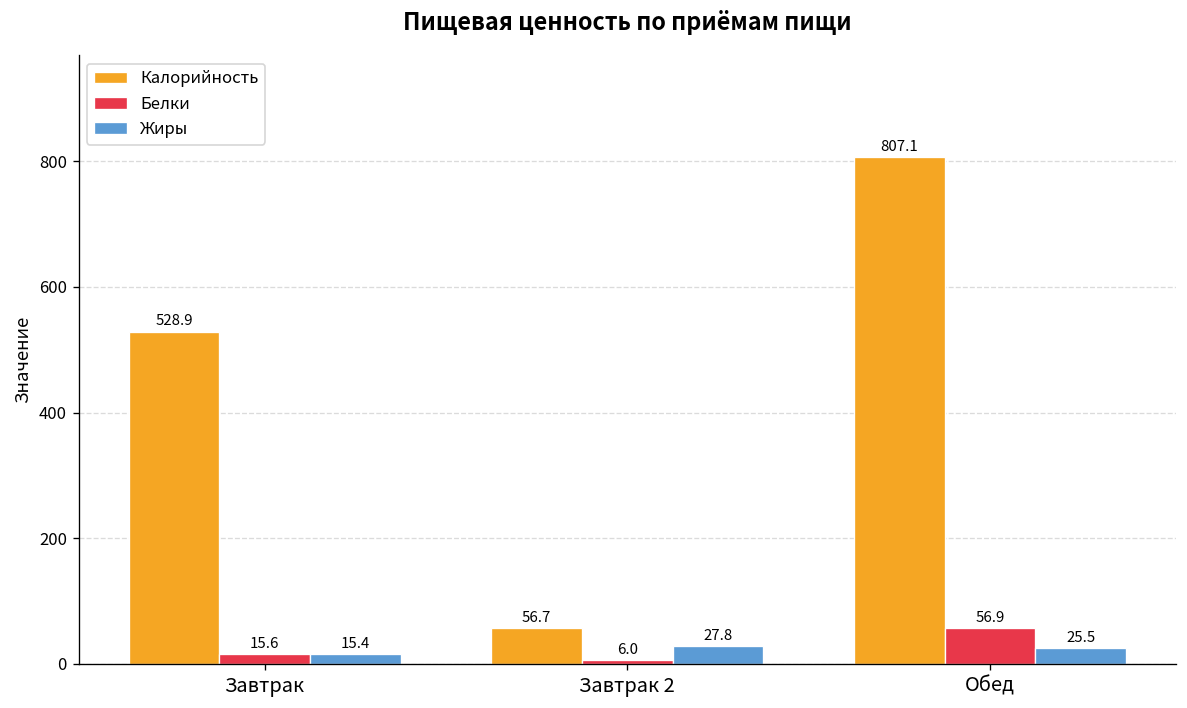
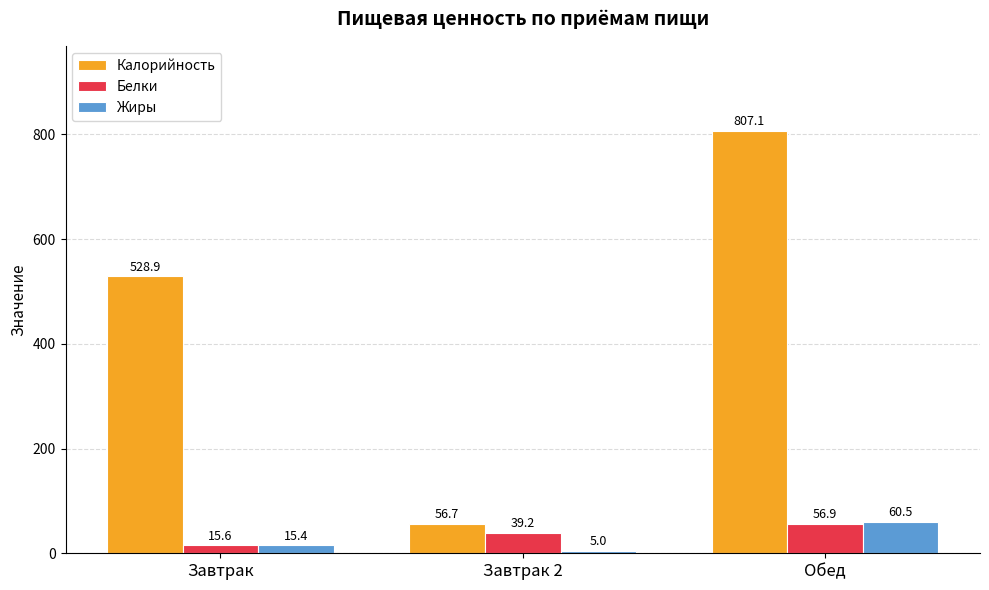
  {
    "Калорийность": {
      "Завтрак": 528.9,
      "Завтрак 2": 56.7,
      "Обед": 807.1
    },
    "Белки": {
      "Завтрак": 15.6,
-     "Завтрак 2": 6.0,
+     "Завтрак 2": 39.2,
      "Обед": 56.9
    },
    "Жиры": {
      "Завтрак": 15.4,
-     "Завтрак 2": 27.8,
-     "Обед": 25.5
+     "Завтрак 2": 5.0,
+     "Обед": 60.5
    }
  }
